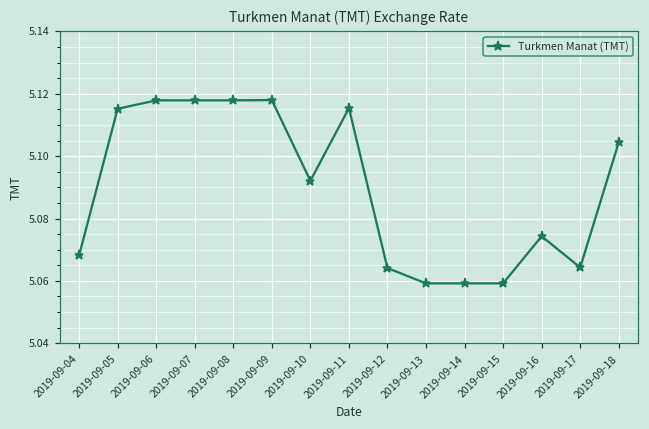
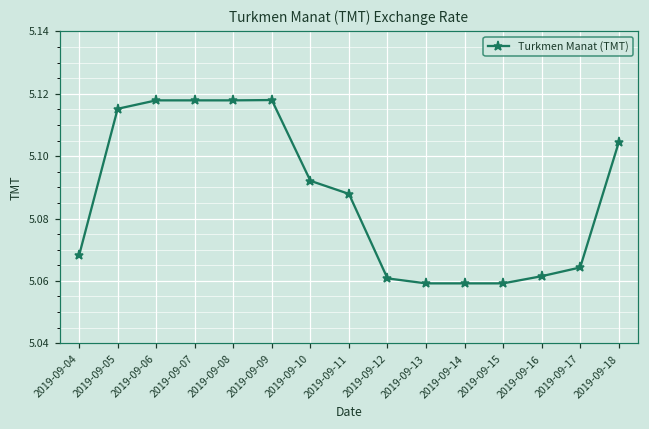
  {
    "2019-09-04": 5.068,
    "2019-09-05": 5.115,
    "2019-09-06": 5.118,
    "2019-09-07": 5.118,
    "2019-09-08": 5.118,
    "2019-09-09": 5.118,
    "2019-09-10": 5.092,
-   "2019-09-11": 5.115,
-   "2019-09-12": 5.064,
+   "2019-09-11": 5.088,
+   "2019-09-12": 5.061,
    "2019-09-13": 5.059,
    "2019-09-14": 5.059,
    "2019-09-15": 5.059,
-   "2019-09-16": 5.074,
+   "2019-09-16": 5.062,
    "2019-09-17": 5.064,
    "2019-09-18": 5.104
  }
